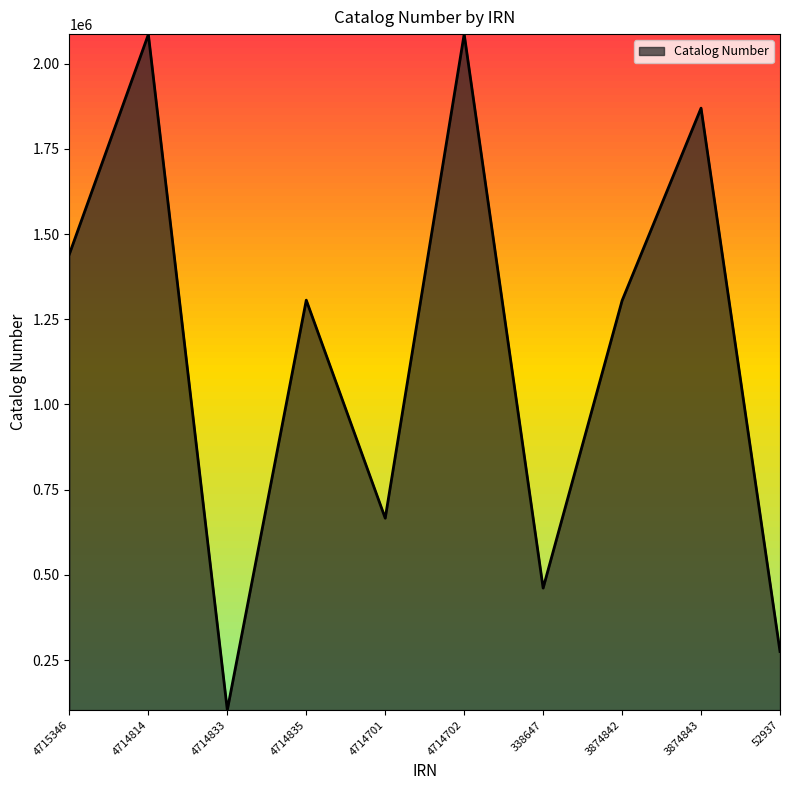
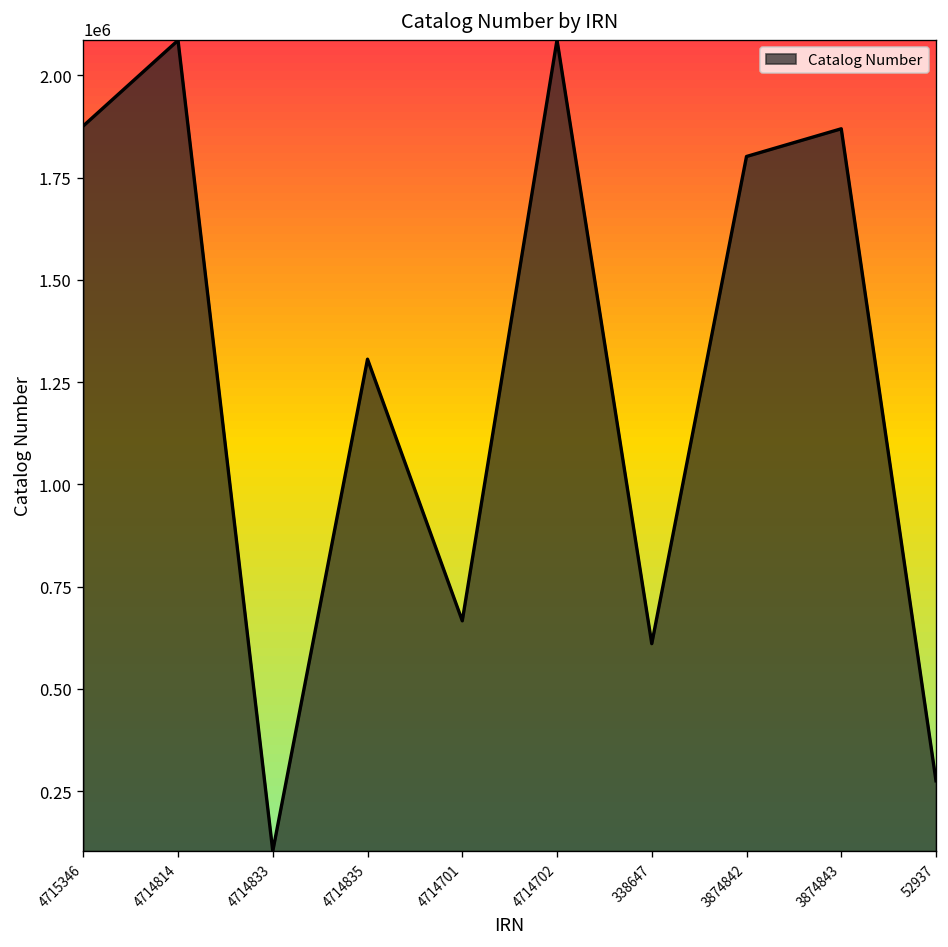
  {
-   "4715346": 1440000,
+   "4715346": 1880000,
    "4714814": 2090000,
    "4714833": 100000,
    "4714835": 1310000,
    "4714701": 670000,
    "4714702": 2090000,
-   "338647": 460000,
-   "3874842": 1300000,
+   "338647": 610000,
+   "3874842": 1800000,
    "3874843": 1870000,
    "52937": 280000
  }
